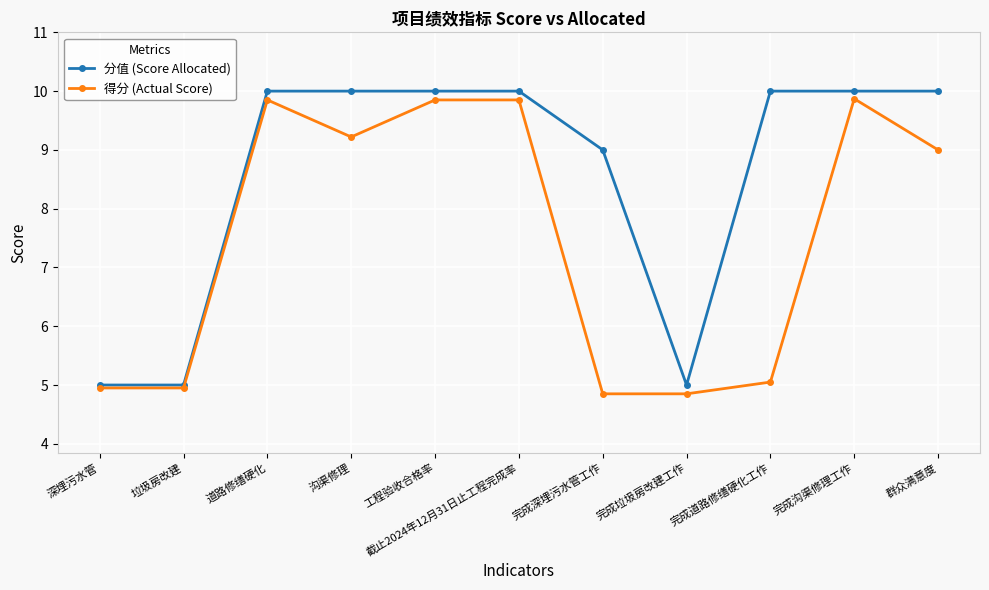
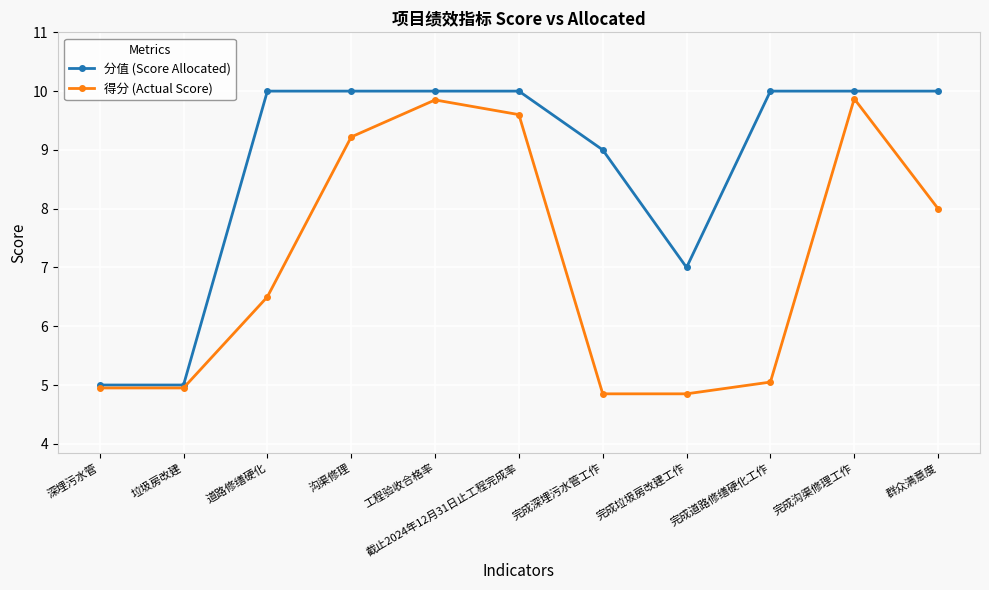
  {
    "分值 (Score Allocated)": {
      "深埋污水管": 5,
      "垃圾房改建": 5,
      "道路修缮硬化": 10,
      "沟渠修理": 10,
      "工程验收合格率": 10,
      "截止2024年12月31日止工程完成率": 10,
      "完成深埋污水管工作": 9,
-     "完成垃圾房改建工作": 5,
+     "完成垃圾房改建工作": 7,
      "完成道路修缮硬化工作": 10,
      "完成沟渠修理工作": 10,
      "群众满意度": 10
    },
    "得分 (Actual Score)": {
      "深埋污水管": 5.0,
      "垃圾房改建": 5.0,
-     "道路修缮硬化": 9.9,
+     "道路修缮硬化": 6.5,
      "沟渠修理": 9.2,
      "工程验收合格率": 9.9,
-     "截止2024年12月31日止工程完成率": 9.9,
+     "截止2024年12月31日止工程完成率": 9.6,
      "完成深埋污水管工作": 4.9,
      "完成垃圾房改建工作": 4.9,
      "完成道路修缮硬化工作": 5.1,
      "完成沟渠修理工作": 9.9,
-     "群众满意度": 9
+     "群众满意度": 8
    }
  }
